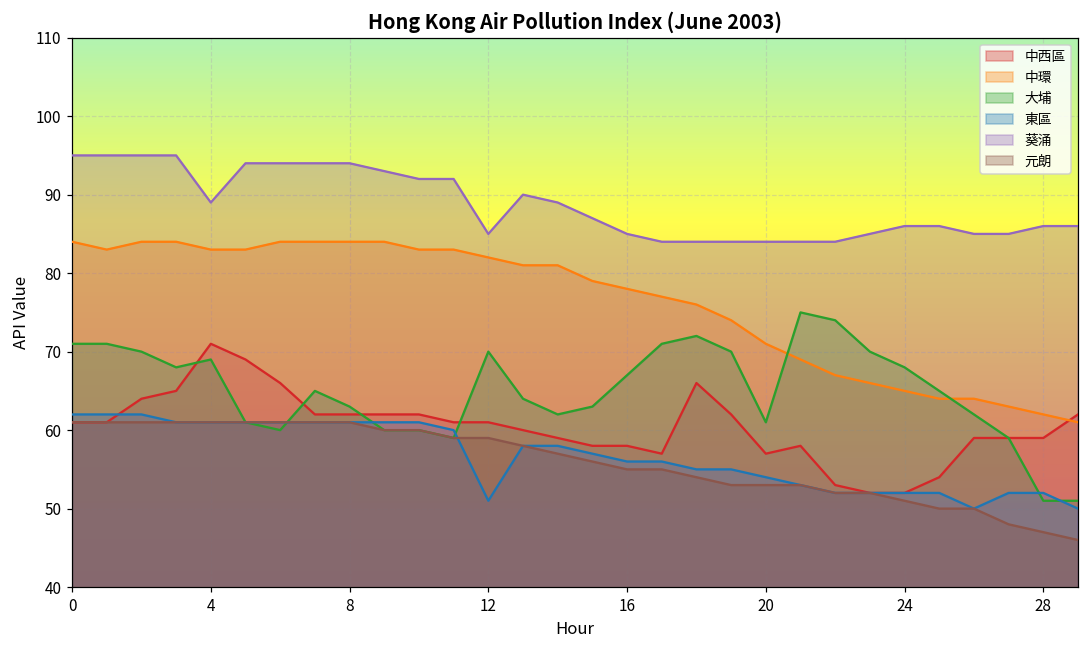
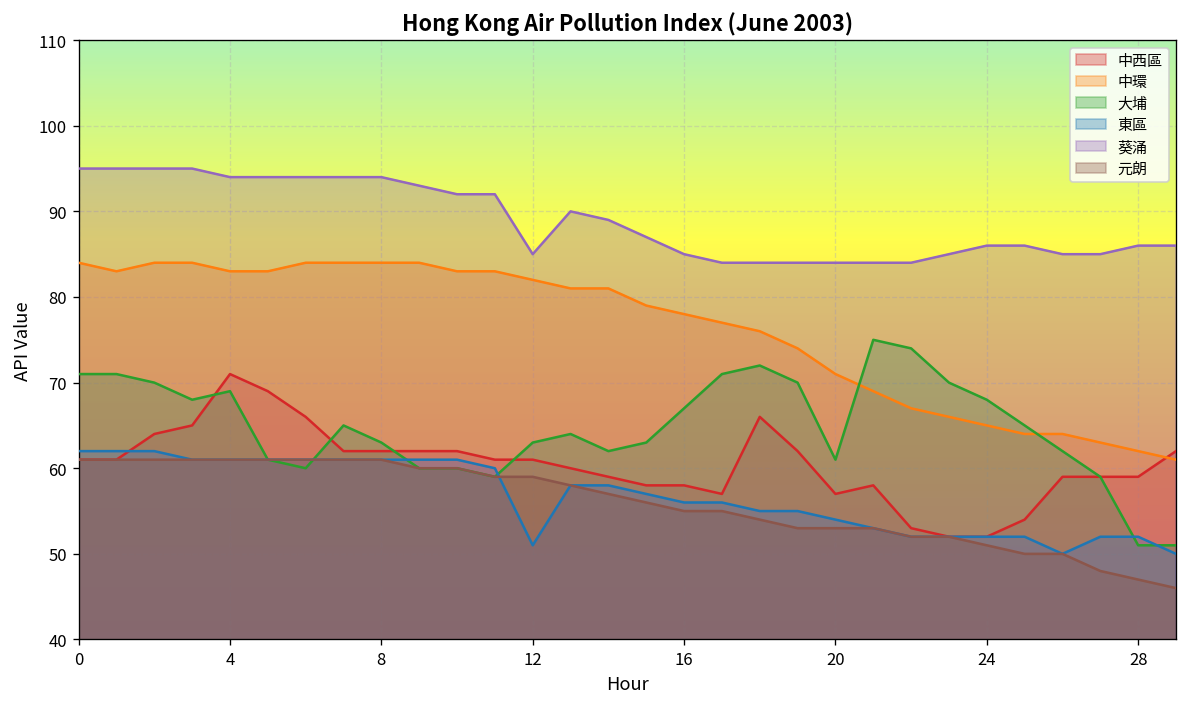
  {
    "大埔": {
      "0": 71,
      "4": 69,
      "8": 63,
-     "12": 70,
+     "12": 63,
      "16": 67,
      "20": 61,
      "24": 68,
      "28": 51
    },
    "東區": {
      "0": 62,
      "12": 51,
      "16": 56,
      "20": 54,
      "28": 52
    },
    "葵涌": {
      "0": 95,
-     "4": 89,
+     "4": 94,
      "8": 94,
      "12": 85,
      "16": 85,
      "20": 84,
      "24": 86,
      "28": 86
    }
  }
